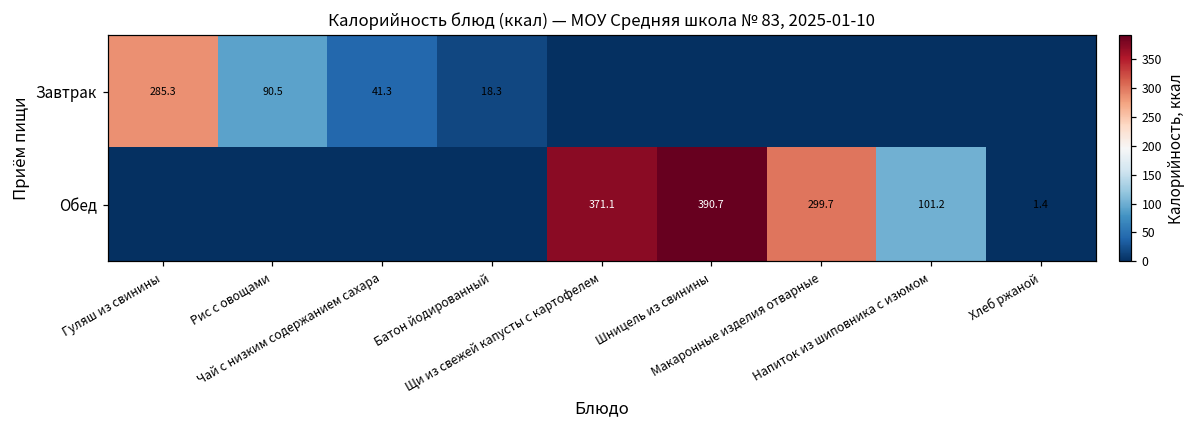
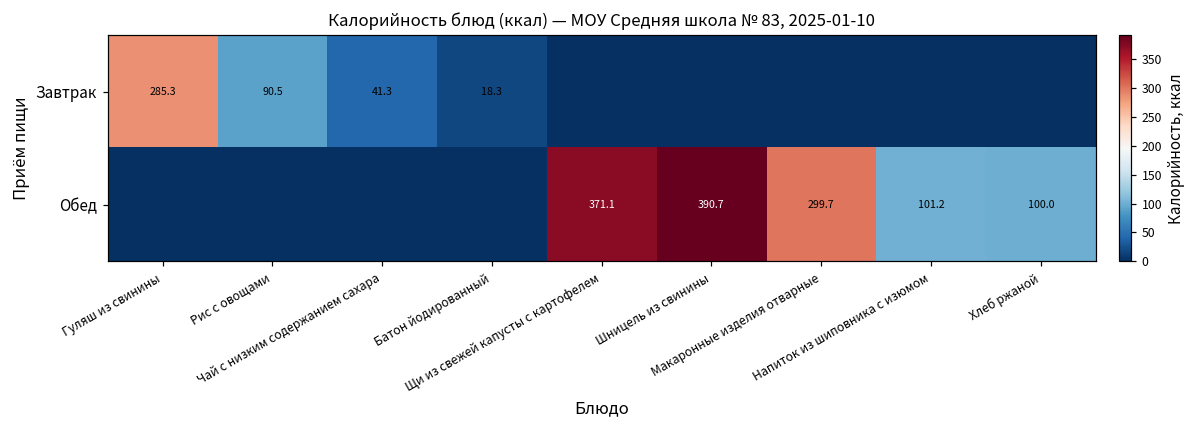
  {
    "Завтрак": {
      "Гуляш из свинины": 285.3,
      "Рис с овощами": 90.5,
      "Чай с низким содержанием сахара": 41.3,
      "Батон йодированный": 18.3
    },
    "Обед": {
      "Щи из свежей капусты с картофелем": 371.1,
      "Шницель из свинины": 390.7,
      "Макаронные изделия отварные": 299.7,
      "Напиток из шиповника с изюмом": 101.2,
-     "Хлеб ржаной": 1.4
+     "Хлеб ржаной": 100.0
    }
  }
